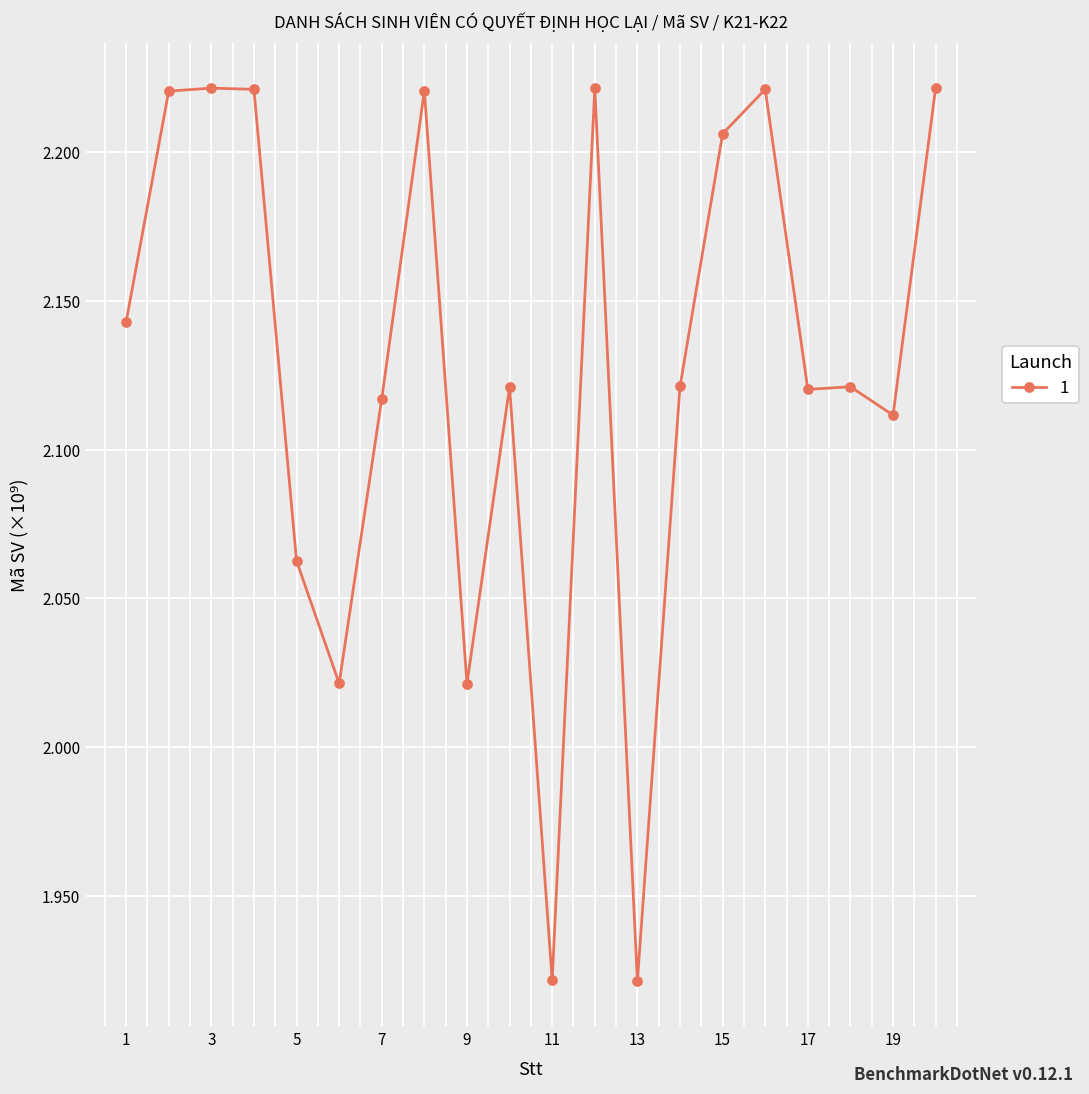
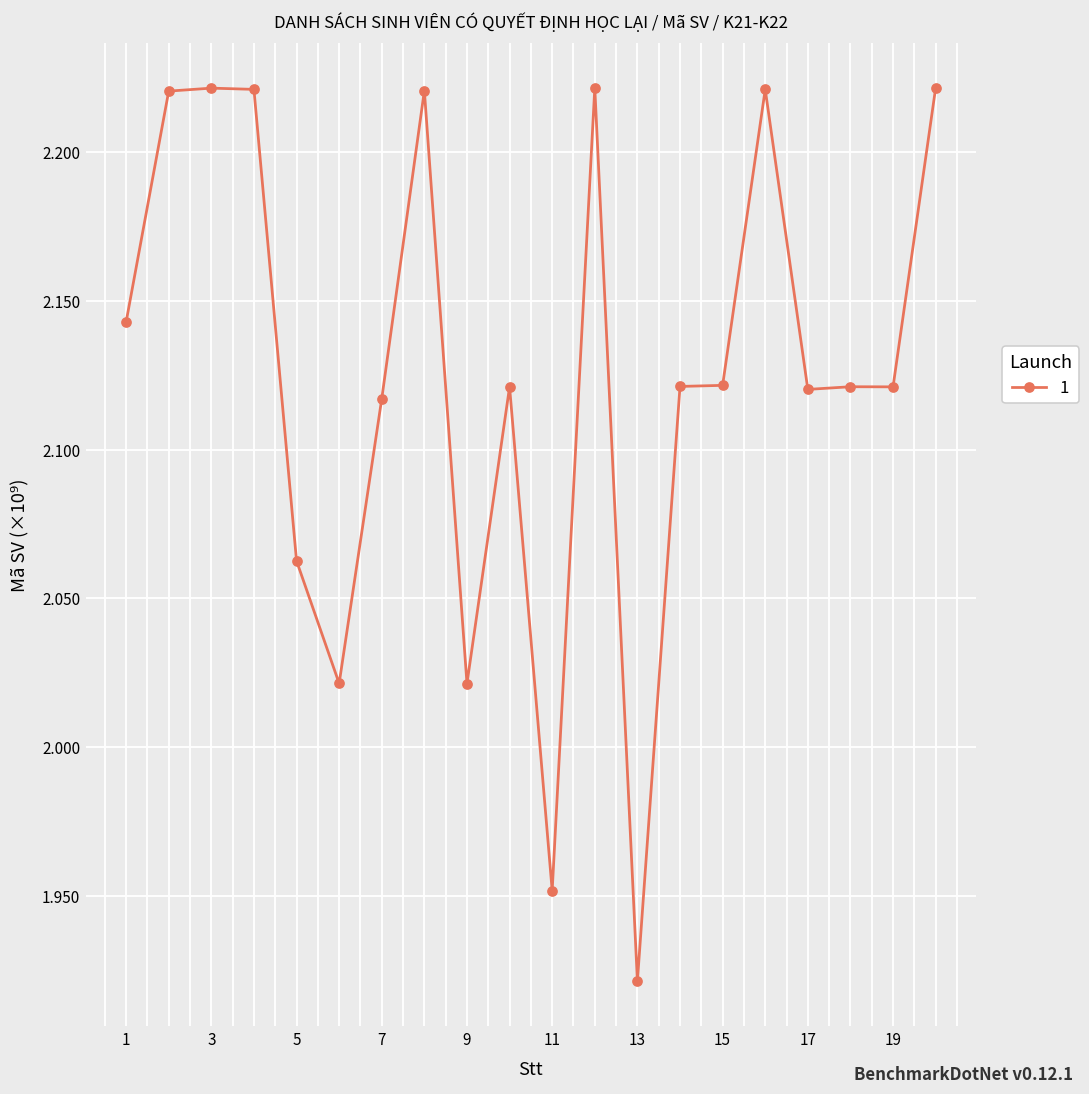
  {
    "1": 2.143,
    "3": 2.222,
    "5": 2.063,
    "7": 2.117,
    "9": 2.021,
-   "11": 1.922,
+   "11": 1.952,
    "13": 1.921,
-   "15": 2.206,
+   "15": 2.122,
    "17": 2.120,
-   "19": 2.112
+   "19": 2.121
  }
